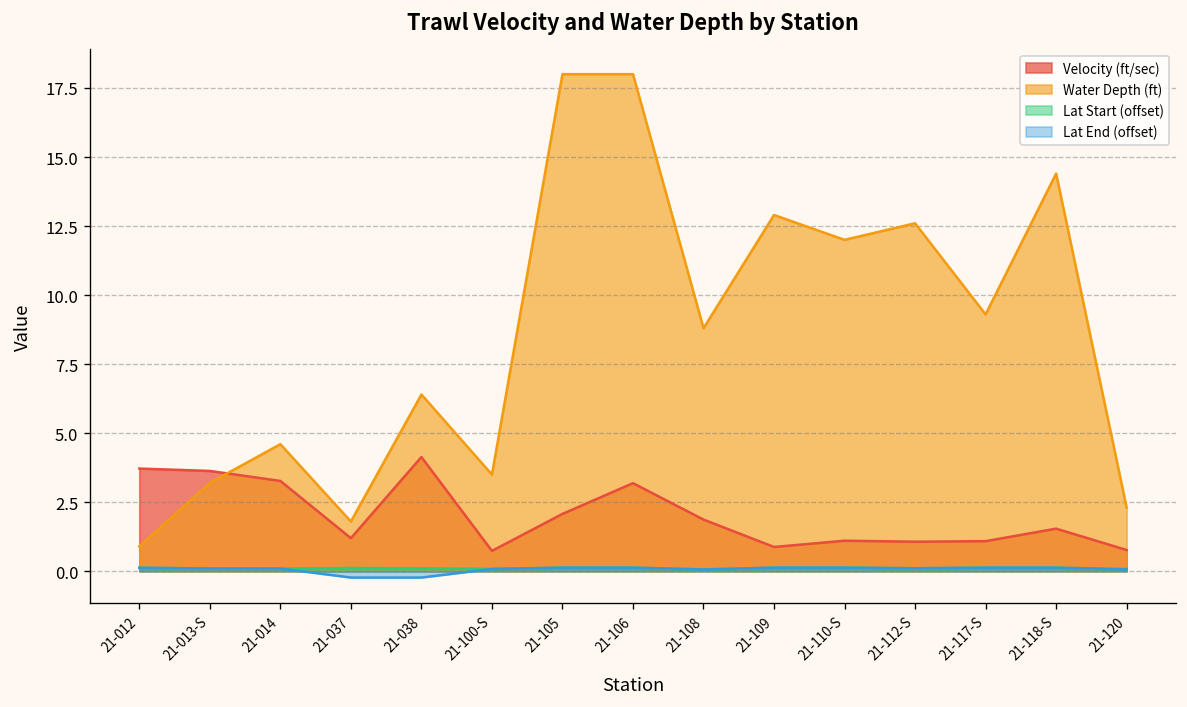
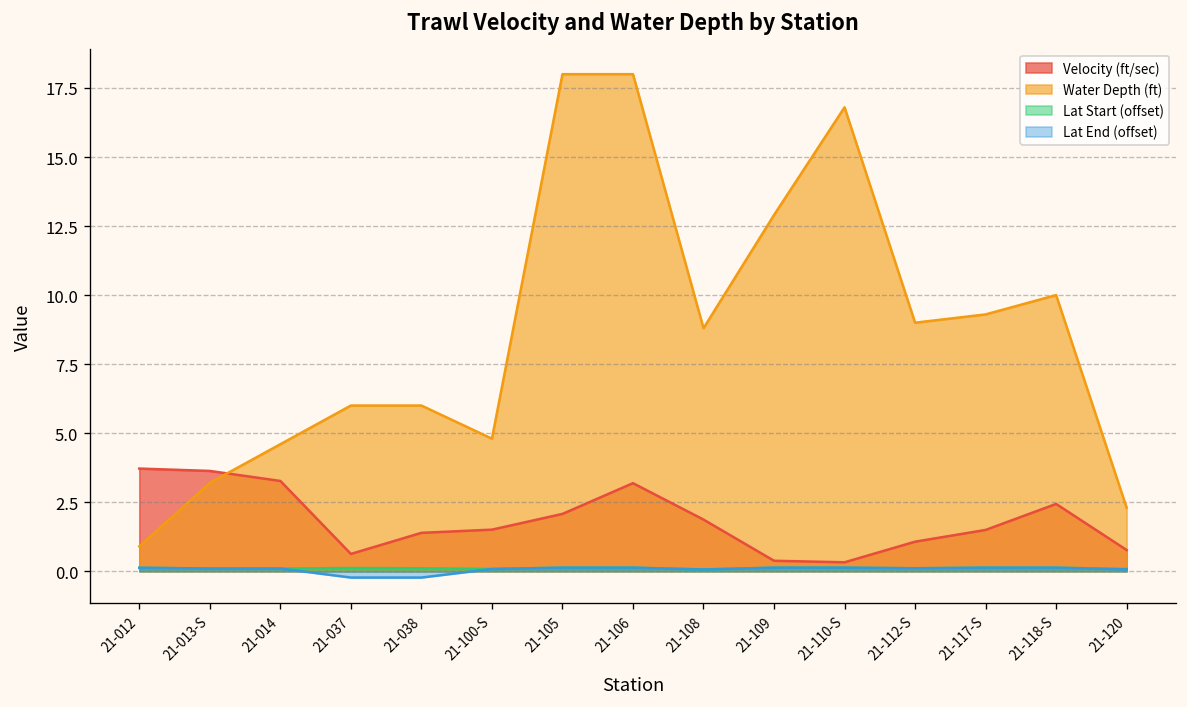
  {
    "Velocity (ft/sec)": {
      "21-012": 3.7,
      "21-013-S": 3.6,
      "21-014": 3.3,
-     "21-037": 1.2,
-     "21-038": 4.1,
-     "21-100-S": 0.7,
+     "21-037": 0.6,
+     "21-038": 1.4,
+     "21-100-S": 1.5,
      "21-105": 2.1,
      "21-106": 3.2,
      "21-108": 1.9,
-     "21-109": 0.9,
-     "21-110-S": 1.1,
+     "21-109": 0.4,
+     "21-110-S": 0.3,
      "21-112-S": 1.1,
-     "21-117-S": 1.1,
-     "21-118-S": 1.5,
+     "21-117-S": 1.5,
+     "21-118-S": 2.4,
      "21-120": 0.8
    },
    "Water Depth (ft)": {
      "21-012": 0.9,
      "21-013-S": 3.2,
      "21-014": 4.6,
-     "21-037": 1.8,
-     "21-038": 6.4,
-     "21-100-S": 3.5,
+     "21-037": 6.0,
+     "21-038": 6.0,
+     "21-100-S": 4.8,
      "21-105": 18.0,
      "21-106": 18.0,
      "21-108": 8.8,
      "21-109": 12.9,
-     "21-110-S": 12.0,
-     "21-112-S": 12.6,
+     "21-110-S": 16.8,
+     "21-112-S": 9.0,
      "21-117-S": 9.3,
-     "21-118-S": 14.4,
+     "21-118-S": 10.0,
      "21-120": 2.3
    },
    "Lat Start (offset)": {
      "21-037": 0.1
    }
  }
